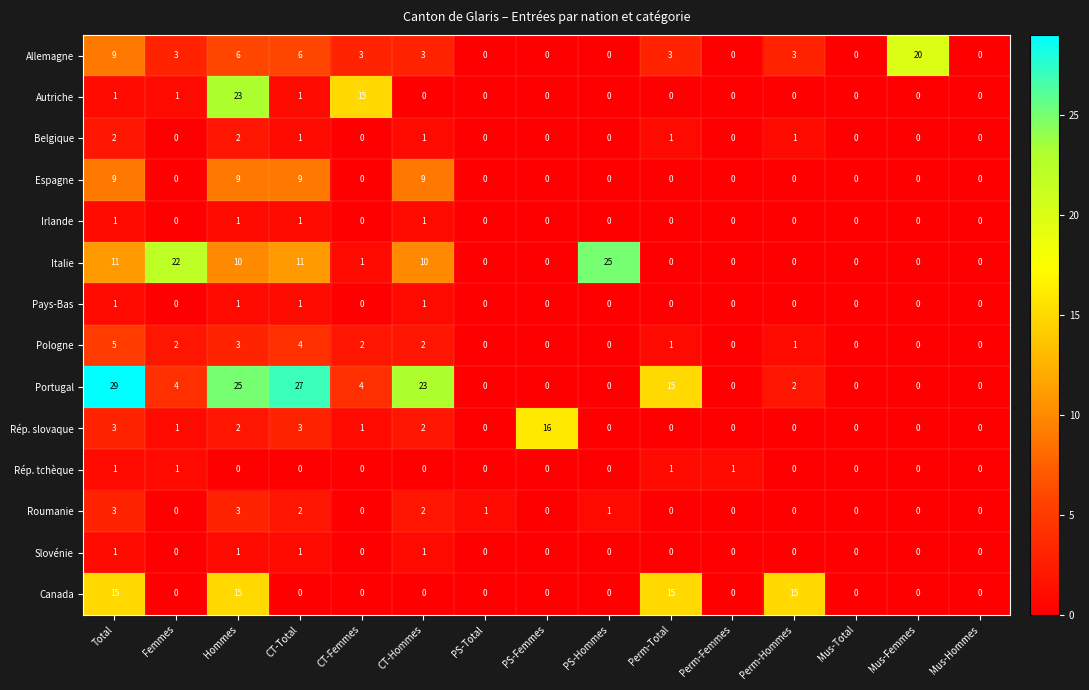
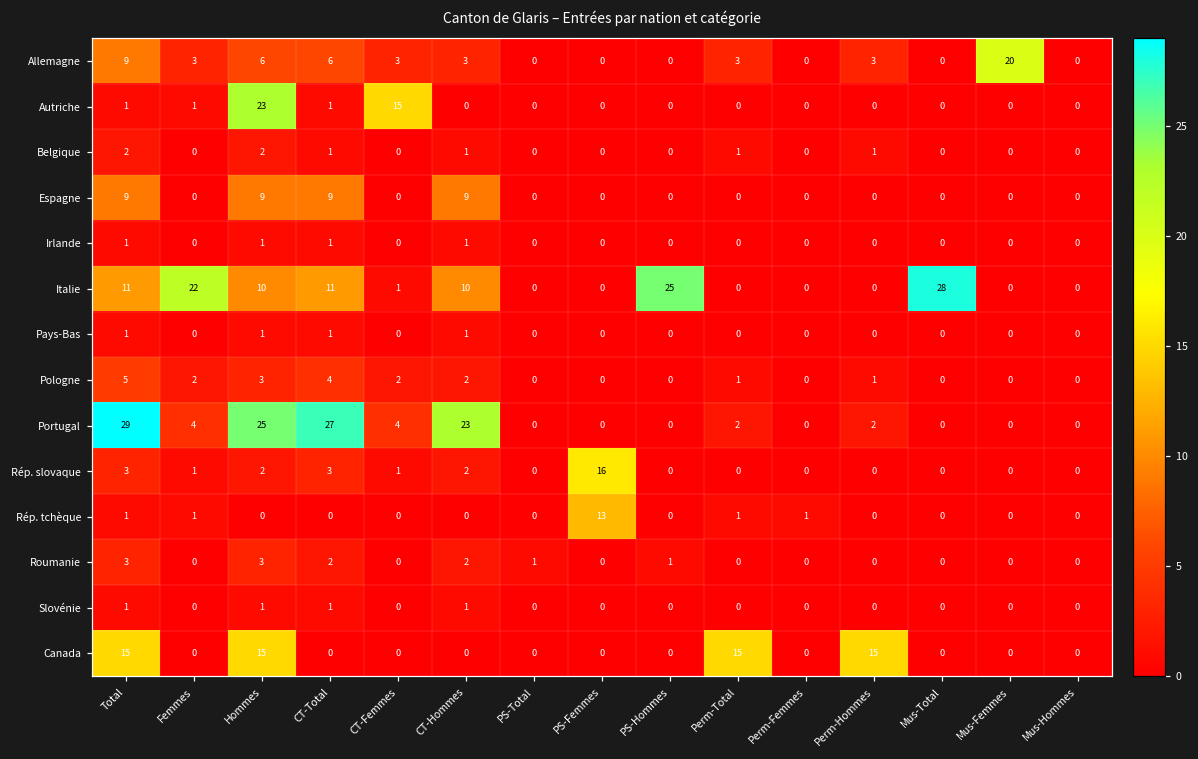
  {
    "Italie": {
      "Total": 11,
      "Femmes": 22,
      "Hommes": 10,
      "CT-Total": 11,
      "CT-Femmes": 1,
      "CT-Hommes": 10,
      "PS-Total": 0,
      "PS-Femmes": 0,
      "PS-Hommes": 25,
      "Perm-Total": 0,
      "Perm-Femmes": 0,
      "Perm-Hommes": 0,
-     "Mus-Total": 0,
+     "Mus-Total": 28,
      "Mus-Femmes": 0,
      "Mus-Hommes": 0
    },
    "Portugal": {
      "Total": 29,
      "Femmes": 4,
      "Hommes": 25,
      "CT-Total": 27,
      "CT-Femmes": 4,
      "CT-Hommes": 23,
      "PS-Total": 0,
      "PS-Femmes": 0,
      "PS-Hommes": 0,
-     "Perm-Total": 15,
+     "Perm-Total": 2,
      "Perm-Femmes": 0,
      "Perm-Hommes": 2,
      "Mus-Total": 0,
      "Mus-Femmes": 0,
      "Mus-Hommes": 0
    },
    "Rép. tchèque": {
      "Total": 1,
      "Femmes": 1,
      "Hommes": 0,
      "CT-Total": 0,
      "CT-Femmes": 0,
      "CT-Hommes": 0,
      "PS-Total": 0,
-     "PS-Femmes": 0,
+     "PS-Femmes": 13,
      "PS-Hommes": 0,
      "Perm-Total": 1,
      "Perm-Femmes": 1,
      "Perm-Hommes": 0,
      "Mus-Total": 0,
      "Mus-Femmes": 0,
      "Mus-Hommes": 0
    }
  }
